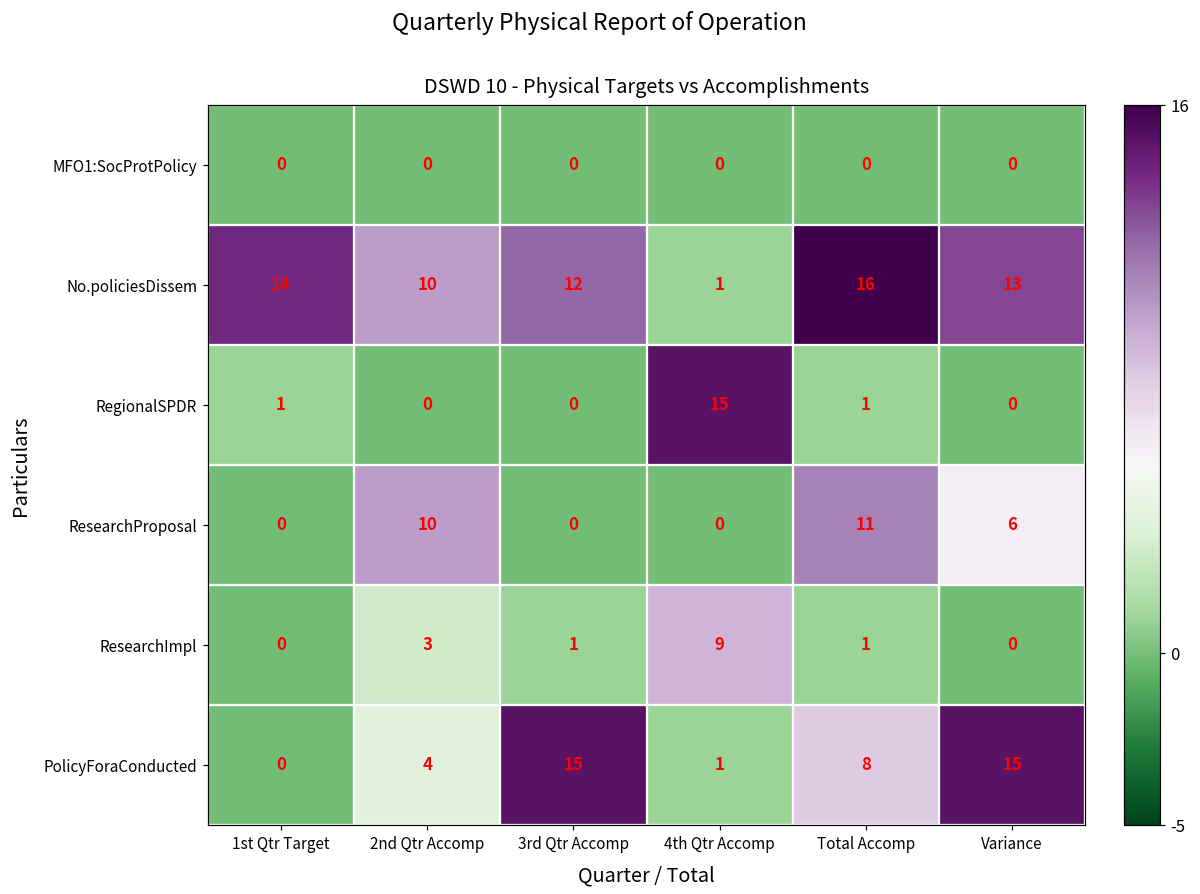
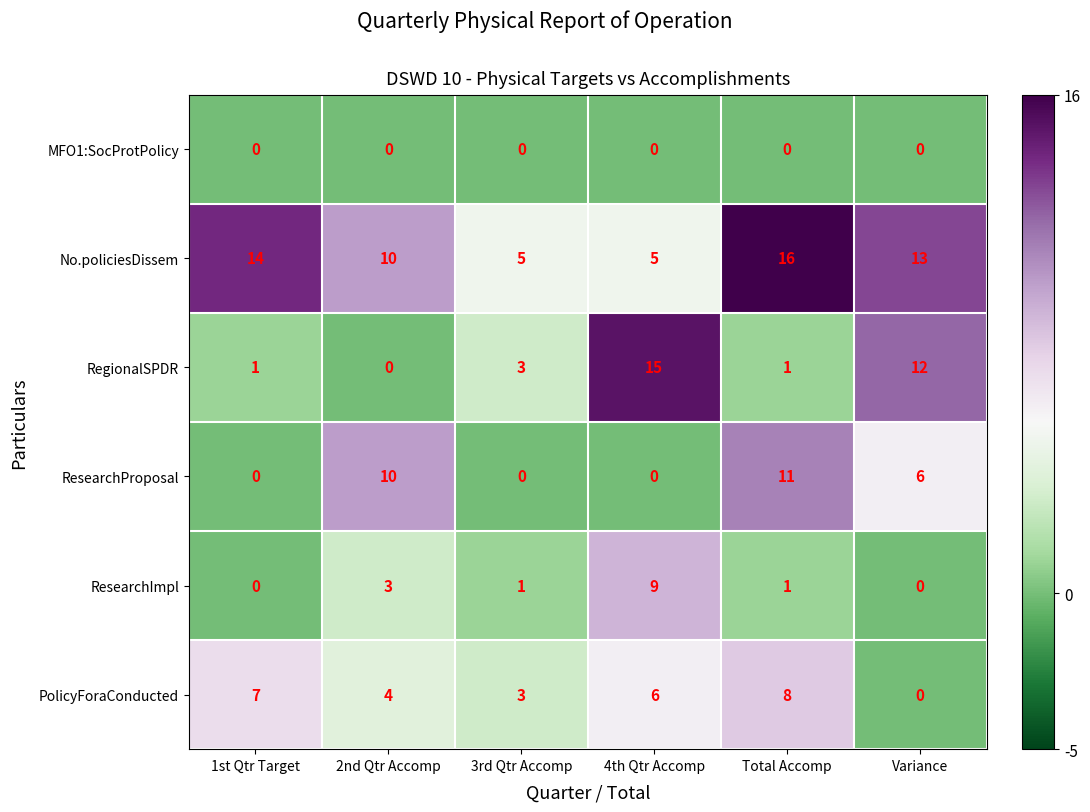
  {
    "MFO1:SocProtPolicy": {
      "1st Qtr Target": 0,
      "2nd Qtr Accomp": 0,
      "3rd Qtr Accomp": 0,
      "4th Qtr Accomp": 0,
      "Total Accomp": 0,
      "Variance": 0
    },
    "No.policiesDissem": {
      "1st Qtr Target": 14,
      "2nd Qtr Accomp": 10,
-     "3rd Qtr Accomp": 12,
-     "4th Qtr Accomp": 1,
+     "3rd Qtr Accomp": 5,
+     "4th Qtr Accomp": 5,
      "Total Accomp": 16,
      "Variance": 13
    },
    "RegionalSPDR": {
      "1st Qtr Target": 1,
      "2nd Qtr Accomp": 0,
-     "3rd Qtr Accomp": 0,
+     "3rd Qtr Accomp": 3,
      "4th Qtr Accomp": 15,
      "Total Accomp": 1,
-     "Variance": 0
+     "Variance": 12
    },
    "ResearchProposal": {
      "1st Qtr Target": 0,
      "2nd Qtr Accomp": 10,
      "3rd Qtr Accomp": 0,
      "4th Qtr Accomp": 0,
      "Total Accomp": 11,
      "Variance": 6
    },
    "ResearchImpl": {
      "1st Qtr Target": 0,
      "2nd Qtr Accomp": 3,
      "3rd Qtr Accomp": 1,
      "4th Qtr Accomp": 9,
      "Total Accomp": 1,
      "Variance": 0
    },
    "PolicyForaConducted": {
-     "1st Qtr Target": 0,
+     "1st Qtr Target": 7,
      "2nd Qtr Accomp": 4,
-     "3rd Qtr Accomp": 15,
-     "4th Qtr Accomp": 1,
+     "3rd Qtr Accomp": 3,
+     "4th Qtr Accomp": 6,
      "Total Accomp": 8,
-     "Variance": 15
+     "Variance": 0
    }
  }
